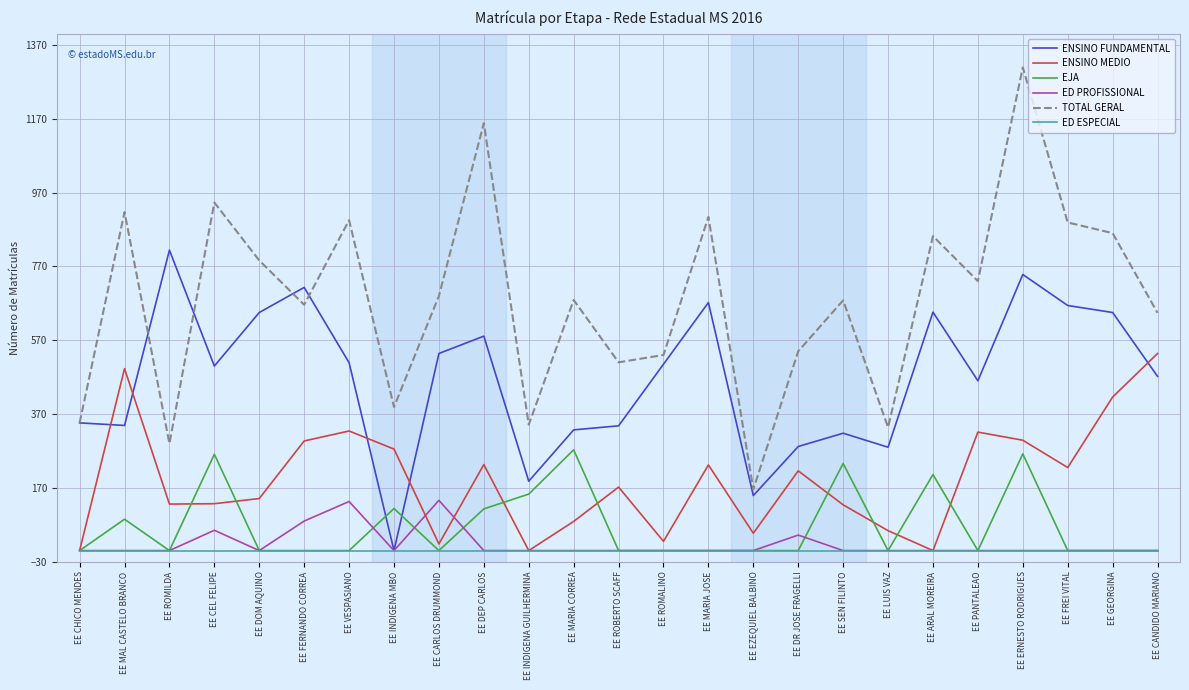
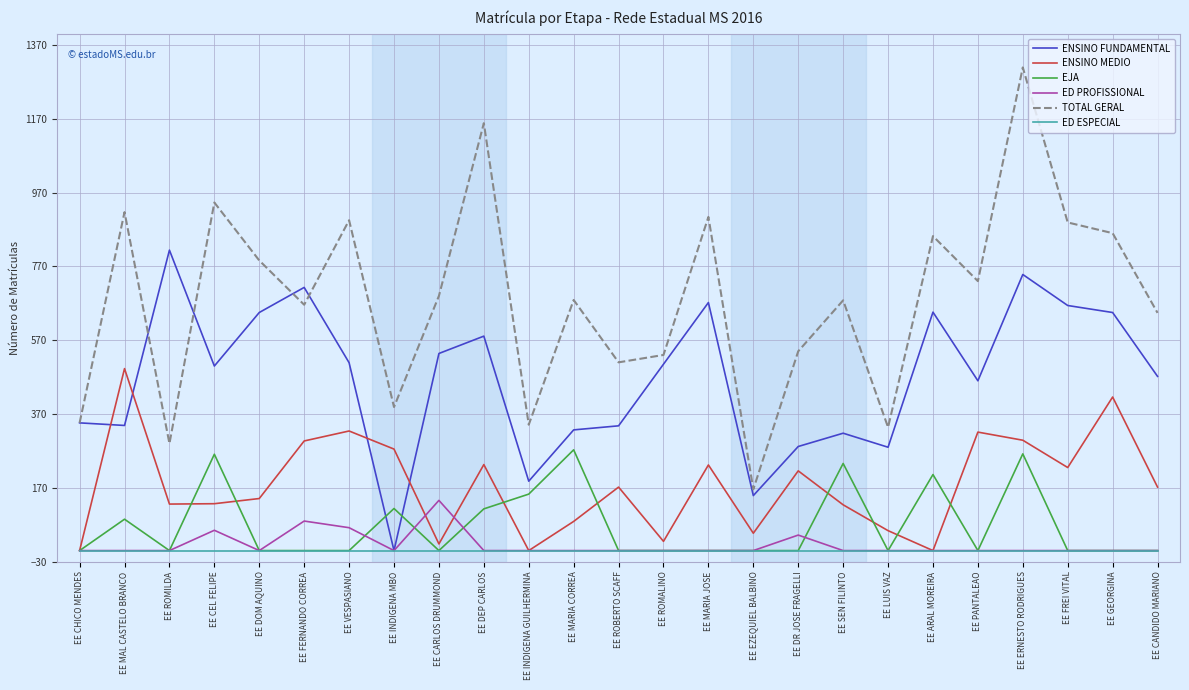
  {
    "ENSINO FUNDAMENTAL": {
      "EE MAL CASTELO BRANCO": 340,
      "EE ROMILDA": 810,
      "EE CEL FELIPE": 500,
      "EE DOM AQUINO": 650,
      "EE FERNANDO CORREA": 710,
      "EE VESPASIANO": 510,
      "EE CARLOS DRUMMOND": 530,
      "EE DEP CARLOS": 580,
      "EE INDIGENA GUILHERMINA": 190,
      "EE MARIA CORREA": 330,
      "EE ROBERTO SCAFF": 340,
      "EE ROMALINO": 510,
      "EE MARIA JOSE": 670,
      "EE EZEQUIEL BALBINO": 150,
      "EE DR JOSE FRAGELLI": 280,
      "EE SEN FILINTO": 320,
      "EE LUIS VAZ": 280,
      "EE ARAL MOREIRA": 650,
      "EE PANTALEAO": 460,
      "EE ERNESTO RODRIGUES": 750,
      "EE FREI VITAL": 660,
      "EE GEORGINA": 650,
      "EE CANDIDO MARIANO": 470
    },
    "ENSINO MEDIO": {
      "EE MAL CASTELO BRANCO": 490,
      "EE ROMILDA": 130,
      "EE CEL FELIPE": 130,
      "EE DOM AQUINO": 140,
      "EE FERNANDO CORREA": 300,
      "EE VESPASIANO": 320,
      "EE INDIGENA MBO": 280,
      "EE CARLOS DRUMMOND": 20,
      "EE DEP CARLOS": 230,
      "EE MARIA CORREA": 80,
      "EE ROBERTO SCAFF": 170,
      "EE ROMALINO": 30,
      "EE MARIA JOSE": 230,
      "EE EZEQUIEL BALBINO": 50,
      "EE DR JOSE FRAGELLI": 220,
      "EE SEN FILINTO": 120,
      "EE LUIS VAZ": 50,
      "EE PANTALEAO": 320,
      "EE ERNESTO RODRIGUES": 300,
      "EE FREI VITAL": 230,
      "EE GEORGINA": 420,
-     "EE CANDIDO MARIANO": 530
+     "EE CANDIDO MARIANO": 170
    },
    "EJA": {
      "EE MAL CASTELO BRANCO": 90,
      "EE CEL FELIPE": 260,
      "EE INDIGENA MBO": 110,
      "EE DEP CARLOS": 110,
      "EE INDIGENA GUILHERMINA": 150,
      "EE MARIA CORREA": 270,
      "EE SEN FILINTO": 240,
      "EE ARAL MOREIRA": 210,
      "EE ERNESTO RODRIGUES": 260
    },
    "ED PROFISSIONAL": {
      "EE CEL FELIPE": 60,
      "EE FERNANDO CORREA": 80,
-     "EE VESPASIANO": 130,
+     "EE VESPASIANO": 60,
      "EE CARLOS DRUMMOND": 140,
      "EE DR JOSE FRAGELLI": 40
    },
    "TOTAL GERAL": {
      "EE MAL CASTELO BRANCO": 920,
      "EE ROMILDA": 290,
      "EE CEL FELIPE": 940,
      "EE DOM AQUINO": 790,
      "EE FERNANDO CORREA": 670,
      "EE VESPASIANO": 900,
      "EE INDIGENA MBO": 390,
      "EE CARLOS DRUMMOND": 690,
      "EE DEP CARLOS": 1160,
      "EE INDIGENA GUILHERMINA": 340,
      "EE MARIA CORREA": 680,
      "EE ROBERTO SCAFF": 510,
      "EE ROMALINO": 530,
      "EE MARIA JOSE": 900,
      "EE EZEQUIEL BALBINO": 170,
      "EE DR JOSE FRAGELLI": 540,
      "EE SEN FILINTO": 680,
      "EE LUIS VAZ": 330,
      "EE ARAL MOREIRA": 850,
      "EE PANTALEAO": 730,
      "EE ERNESTO RODRIGUES": 1310,
      "EE FREI VITAL": 890,
      "EE GEORGINA": 860,
      "EE CANDIDO MARIANO": 640
    },
    "ED ESPECIAL": {
      "EE CEL FELIPE": 0
    }
  }
